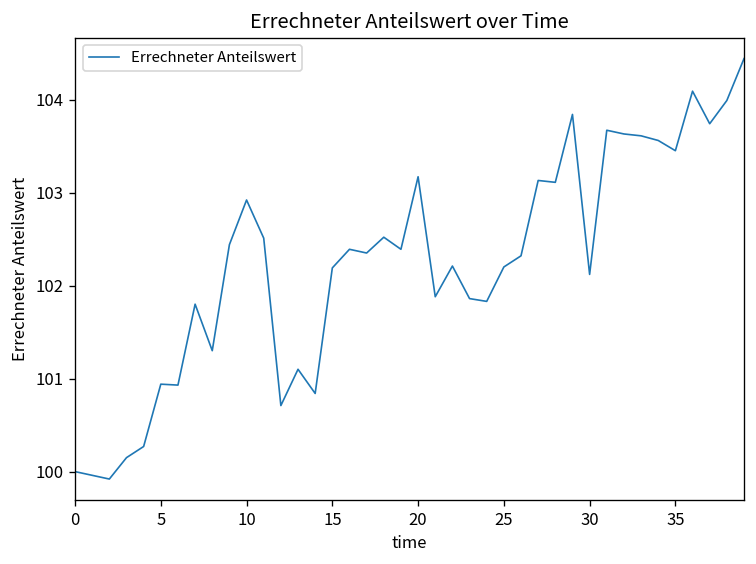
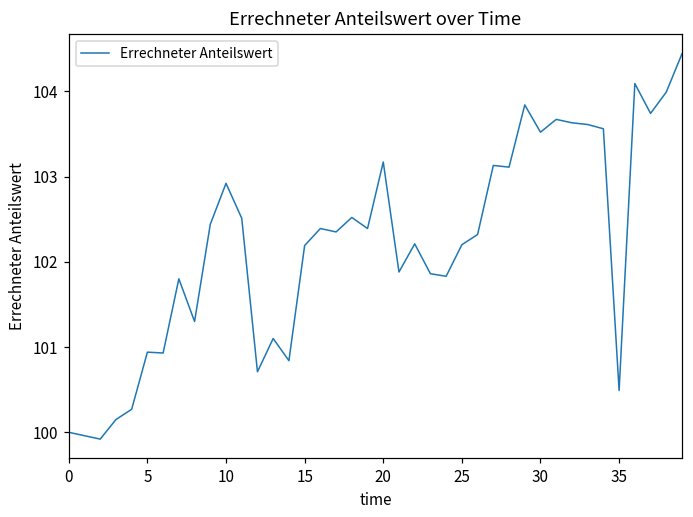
  {
    "0": 100.0,
    "5": 100.9,
    "10": 102.9,
    "15": 102.2,
    "20": 103.2,
    "25": 102.2,
-   "30": 102.1,
-   "35": 103.5
+   "30": 103.5,
+   "35": 100.5
  }
